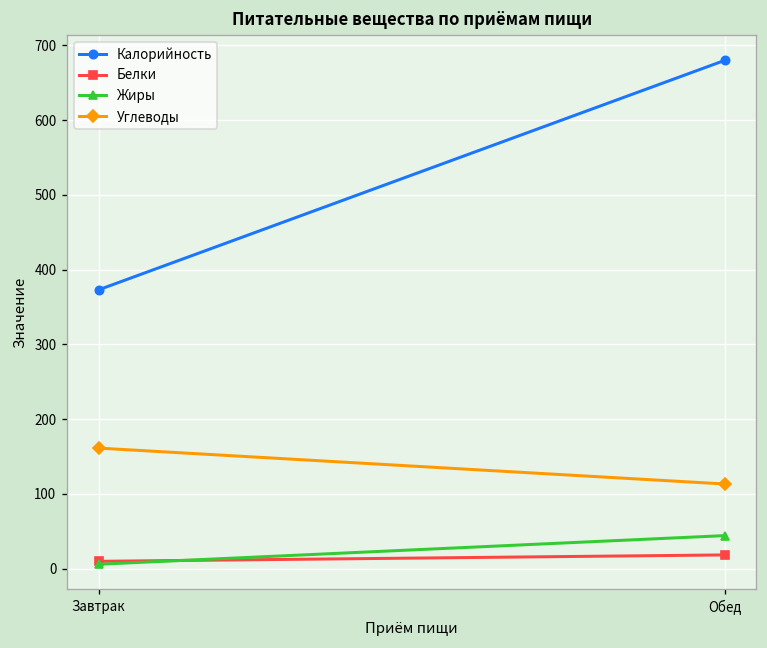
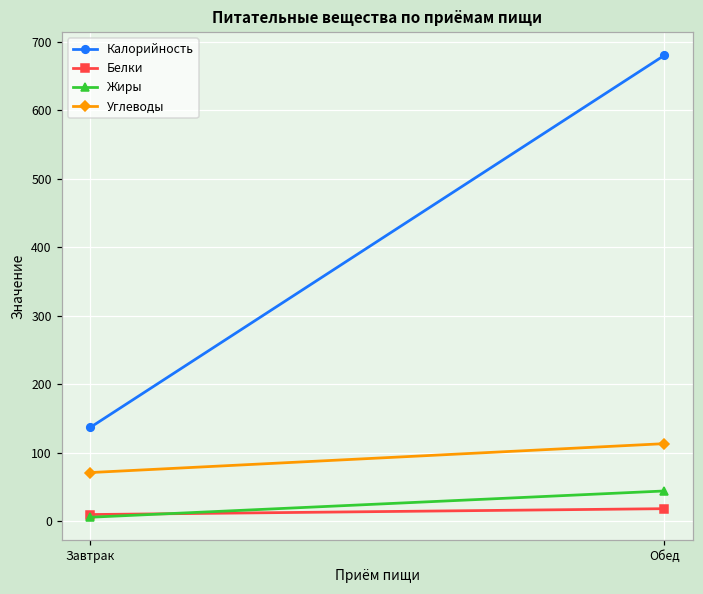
  {
    "Калорийность": {
-     "Завтрак": 370,
+     "Завтрак": 140,
      "Обед": 680
    },
    "Белки": {
      "Обед": 20
    },
    "Жиры": {
      "Обед": 40
    },
    "Углеводы": {
-     "Завтрак": 160,
+     "Завтрак": 70,
      "Обед": 110
    }
  }
